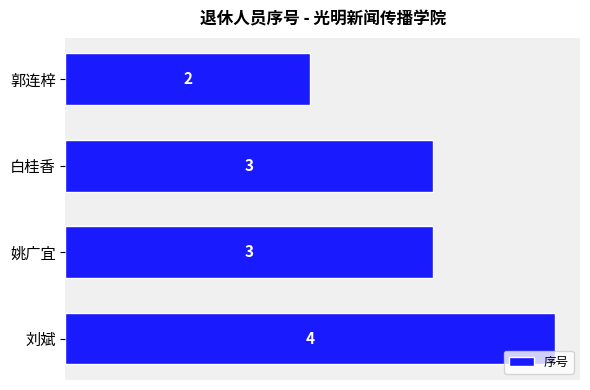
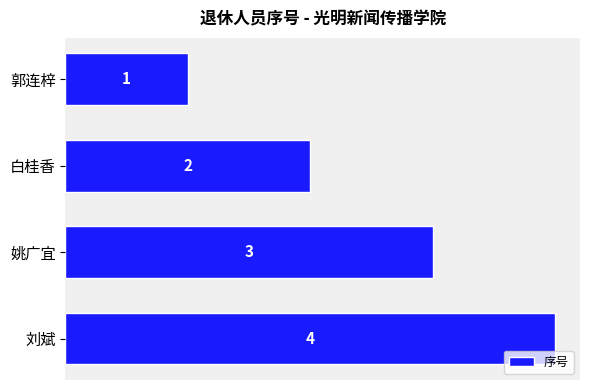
  {
-   "郭连梓": 2,
-   "白桂香": 3,
+   "郭连梓": 1,
+   "白桂香": 2,
    "姚广宜": 3,
    "刘斌": 4
  }
